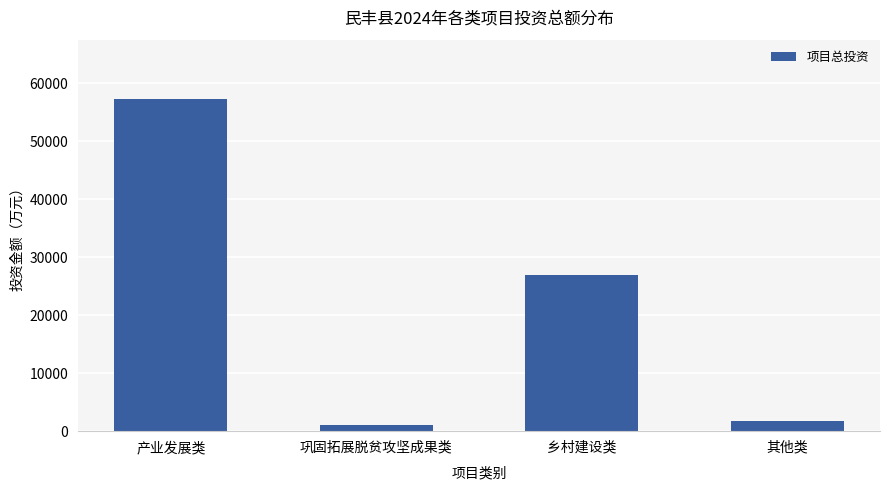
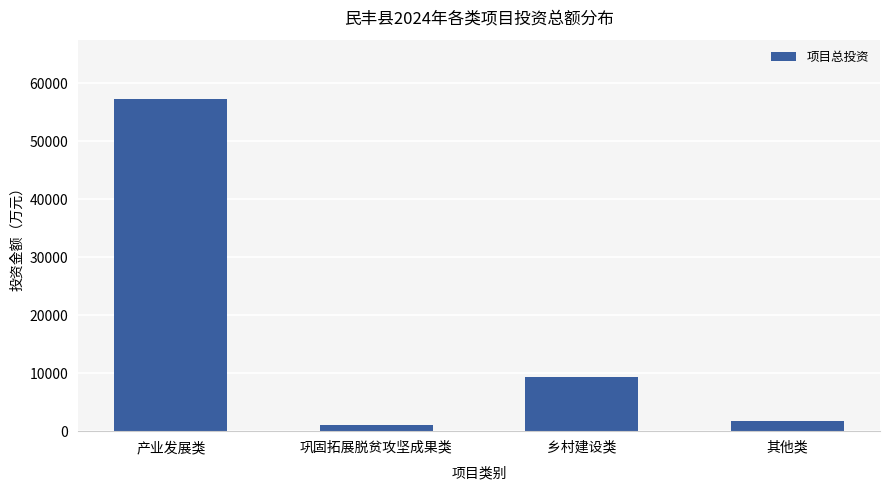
  {
    "产业发展类": 57000,
    "巩固拓展脱贫攻坚成果类": 1000,
-   "乡村建设类": 27000,
+   "乡村建设类": 9000,
    "其他类": 2000
  }
